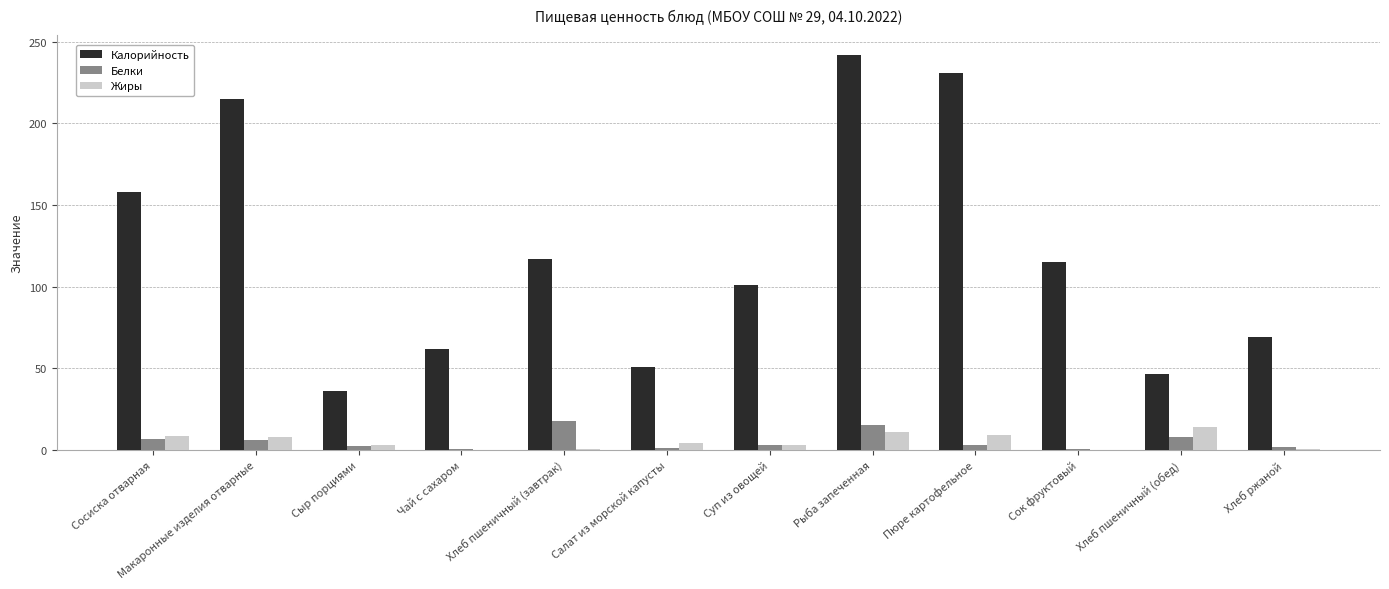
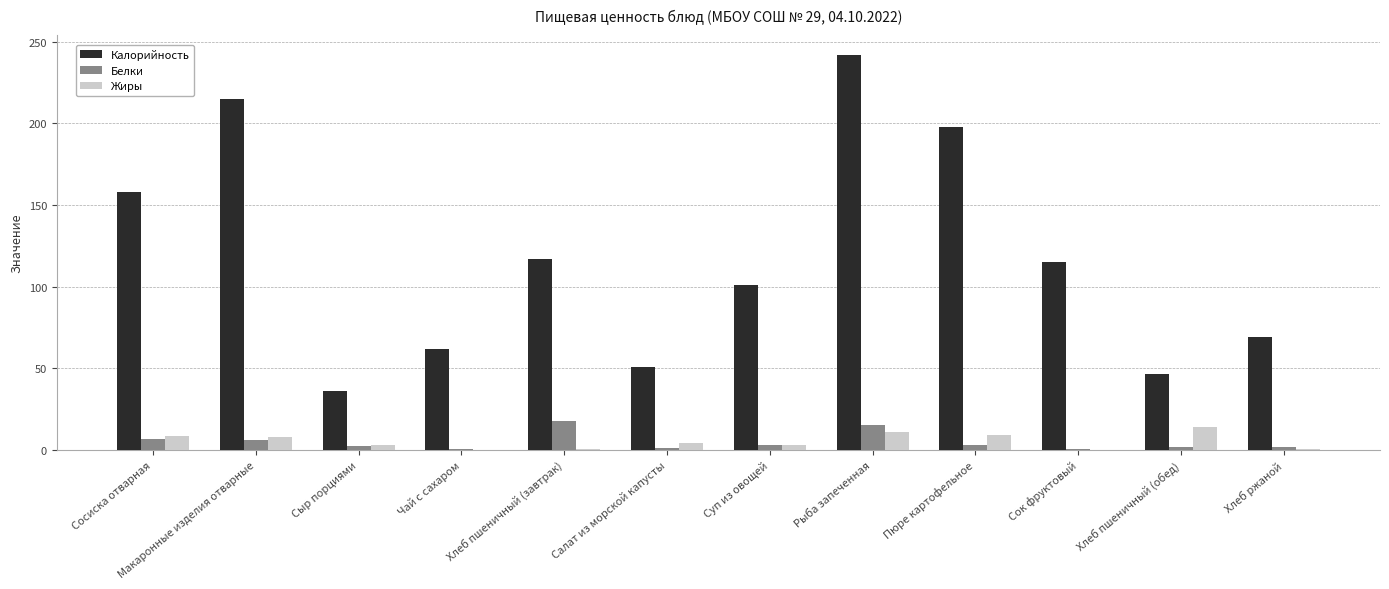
  {
    "Калорийность": {
      "Сосиска отварная": 158,
      "Макаронные изделия отварные": 215,
      "Сыр порциями": 36,
      "Чай с сахаром": 62,
      "Хлеб пшеничный (завтрак)": 117,
      "Салат из морской капусты": 51,
      "Суп из овощей": 101,
      "Рыба запеченная": 242,
-     "Пюре картофельное": 231,
+     "Пюре картофельное": 198,
      "Сок фруктовый": 115,
      "Хлеб пшеничный (обед)": 47,
      "Хлеб ржаной": 69
    },
    "Белки": {
      "Сосиска отварная": 6,
      "Макаронные изделия отварные": 6,
      "Сыр порциями": 2,
      "Хлеб пшеничный (завтрак)": 18,
      "Суп из овощей": 3,
      "Рыба запеченная": 16,
      "Пюре картофельное": 3,
-     "Хлеб пшеничный (обед)": 8,
+     "Хлеб пшеничный (обед)": 2,
      "Хлеб ржаной": 2
    },
    "Жиры": {
      "Сосиска отварная": 9,
      "Макаронные изделия отварные": 8,
      "Сыр порциями": 3,
      "Салат из морской капусты": 4,
      "Суп из овощей": 3,
      "Рыба запеченная": 11,
      "Пюре картофельное": 9,
      "Хлеб пшеничный (обед)": 14
    }
  }
